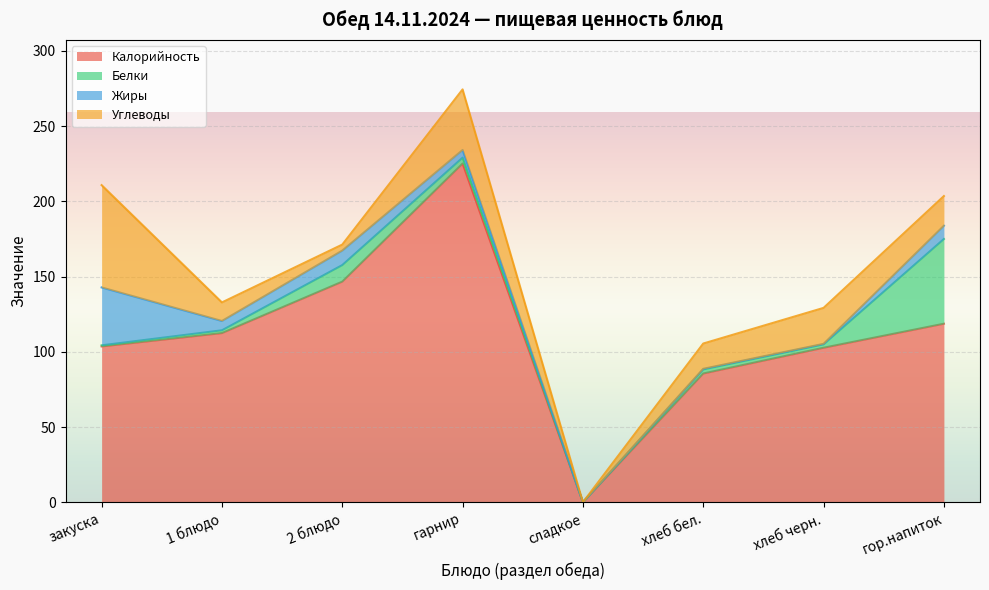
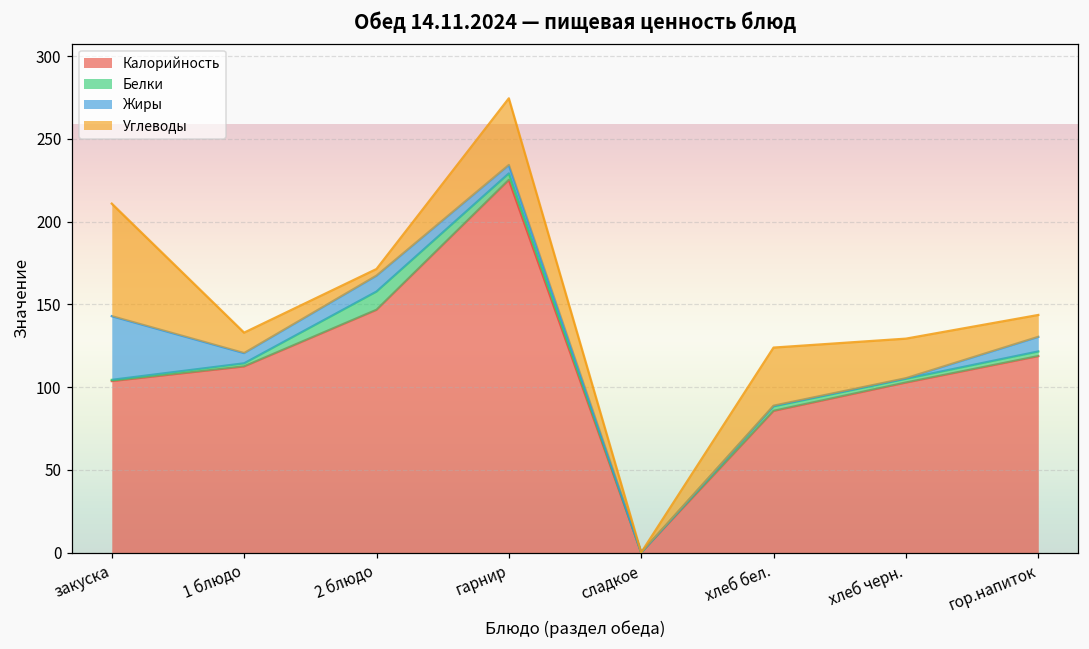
  {
    "Калорийность": {
      "1 блюдо": 112,
      "2 блюдо": 147,
      "гарнир": 225,
      "хлеб бел.": 86,
      "хлеб черн.": 103,
      "гор.напиток": 119
    },
    "Белки": {
      "1 блюдо": 2,
      "2 блюдо": 11,
      "гарнир": 4,
-     "гор.напиток": 56
+     "гор.напиток": 3
    },
    "Жиры": {
      "закуска": 38,
      "1 блюдо": 6,
      "2 блюдо": 10,
      "гарнир": 5,
      "гор.напиток": 9
    },
    "Углеводы": {
      "закуска": 68,
      "1 блюдо": 12,
      "2 блюдо": 4,
      "гарнир": 40,
-     "хлеб бел.": 17,
+     "хлеб бел.": 35,
      "хлеб черн.": 24,
-     "гор.напиток": 20
+     "гор.напиток": 13
    }
  }
